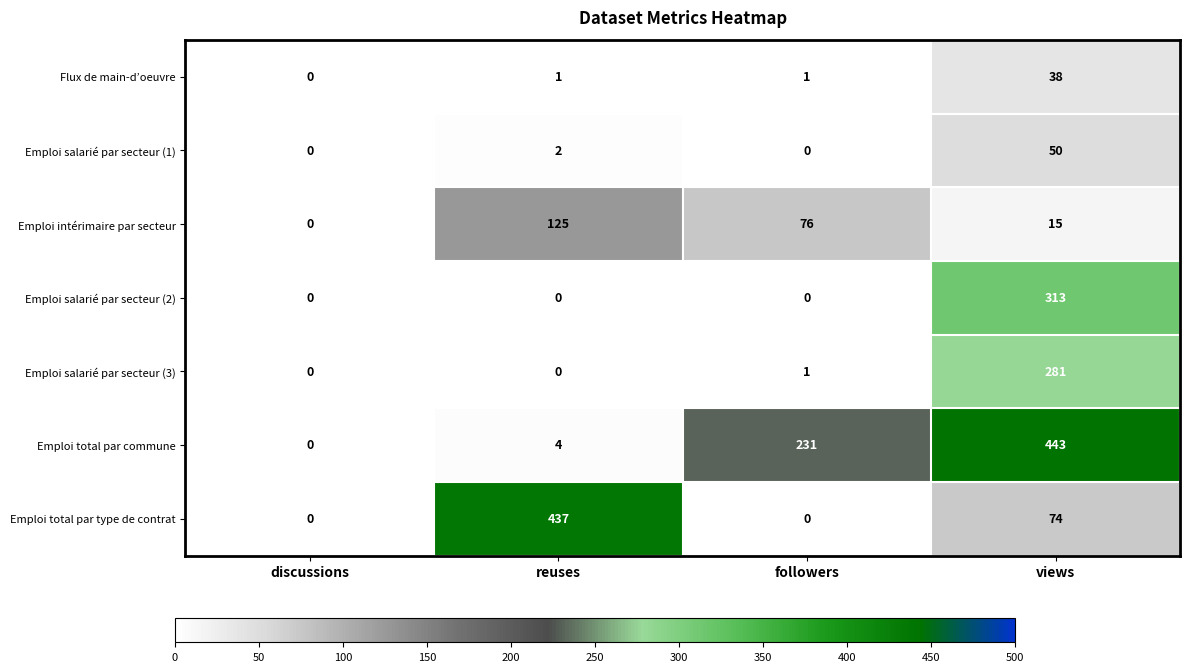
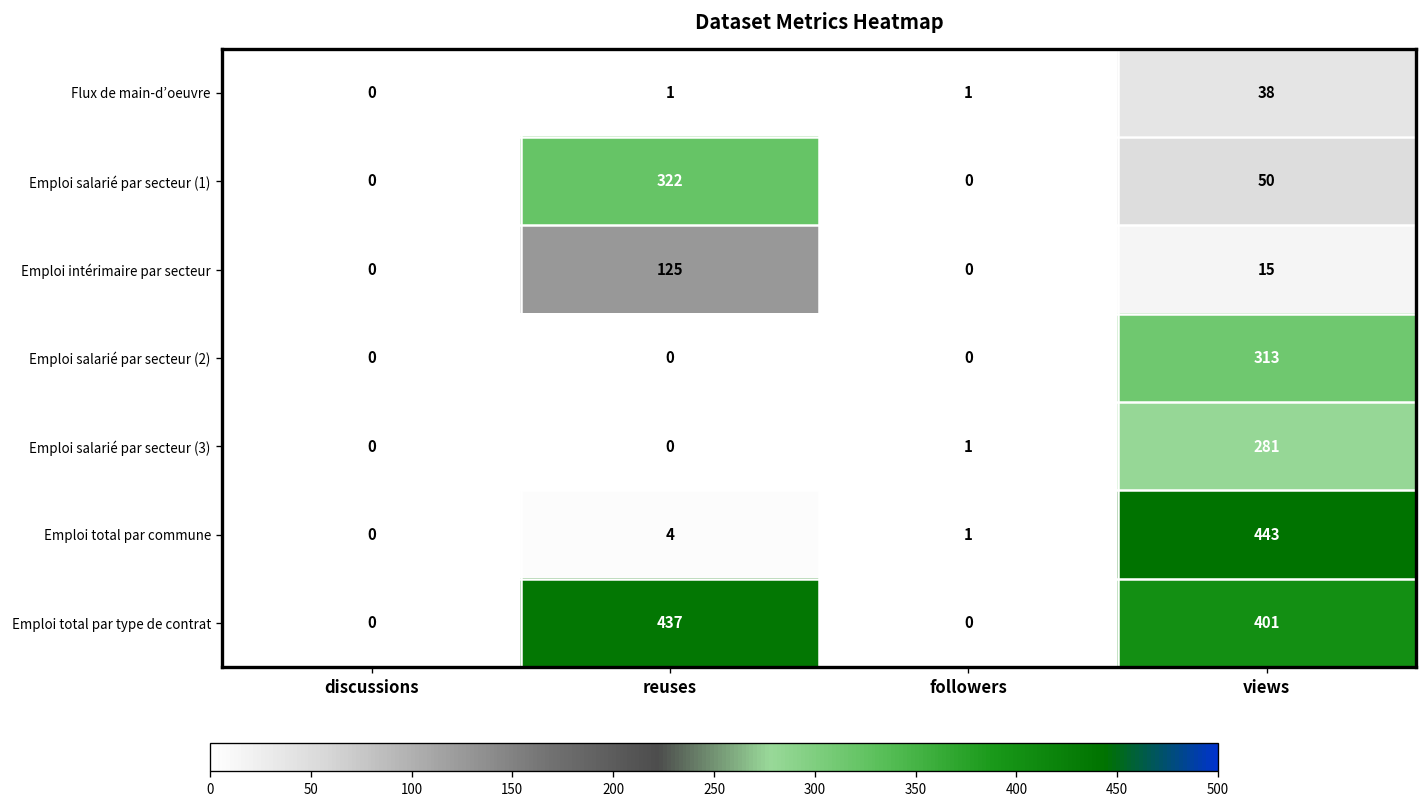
  {
    "Flux de main-d’oeuvre": {
      "discussions": 0,
      "reuses": 1,
      "followers": 1,
      "views": 38
    },
    "Emploi salarié par secteur (1)": {
      "discussions": 0,
-     "reuses": 2,
+     "reuses": 322,
      "followers": 0,
      "views": 50
    },
    "Emploi intérimaire par secteur": {
      "discussions": 0,
      "reuses": 125,
-     "followers": 76,
+     "followers": 0,
      "views": 15
    },
    "Emploi salarié par secteur (2)": {
      "discussions": 0,
      "reuses": 0,
      "followers": 0,
      "views": 313
    },
    "Emploi salarié par secteur (3)": {
      "discussions": 0,
      "reuses": 0,
      "followers": 1,
      "views": 281
    },
    "Emploi total par commune": {
      "discussions": 0,
      "reuses": 4,
-     "followers": 231,
+     "followers": 1,
      "views": 443
    },
    "Emploi total par type de contrat": {
      "discussions": 0,
      "reuses": 437,
      "followers": 0,
-     "views": 74
+     "views": 401
    }
  }
